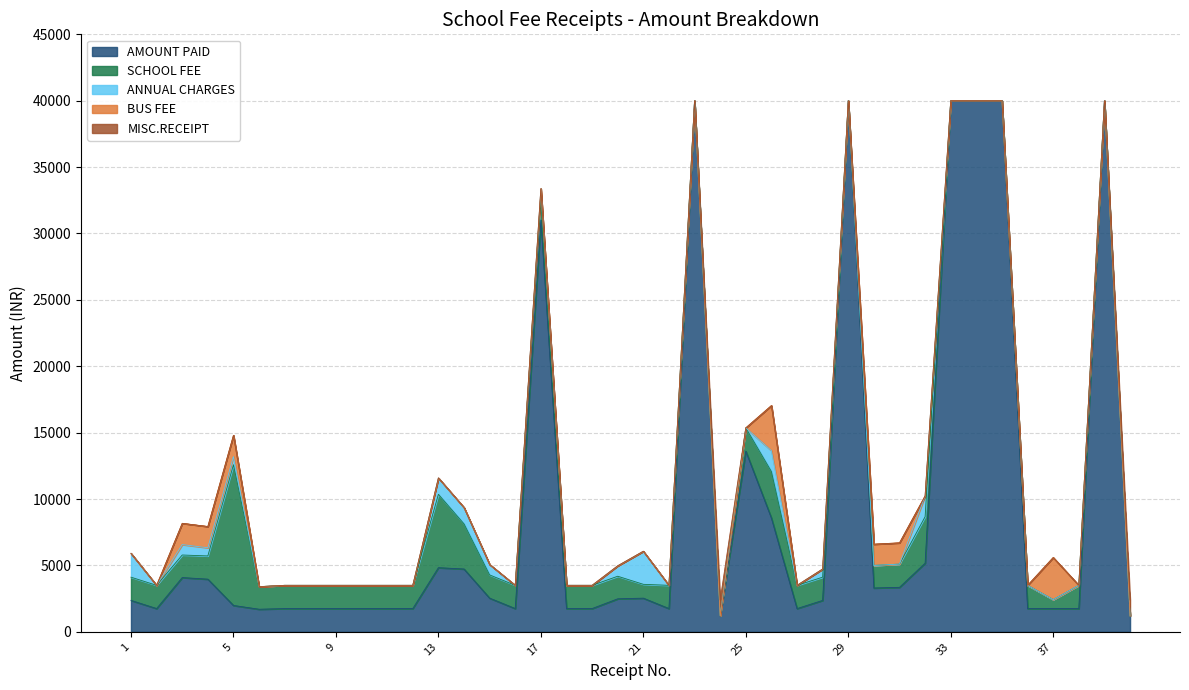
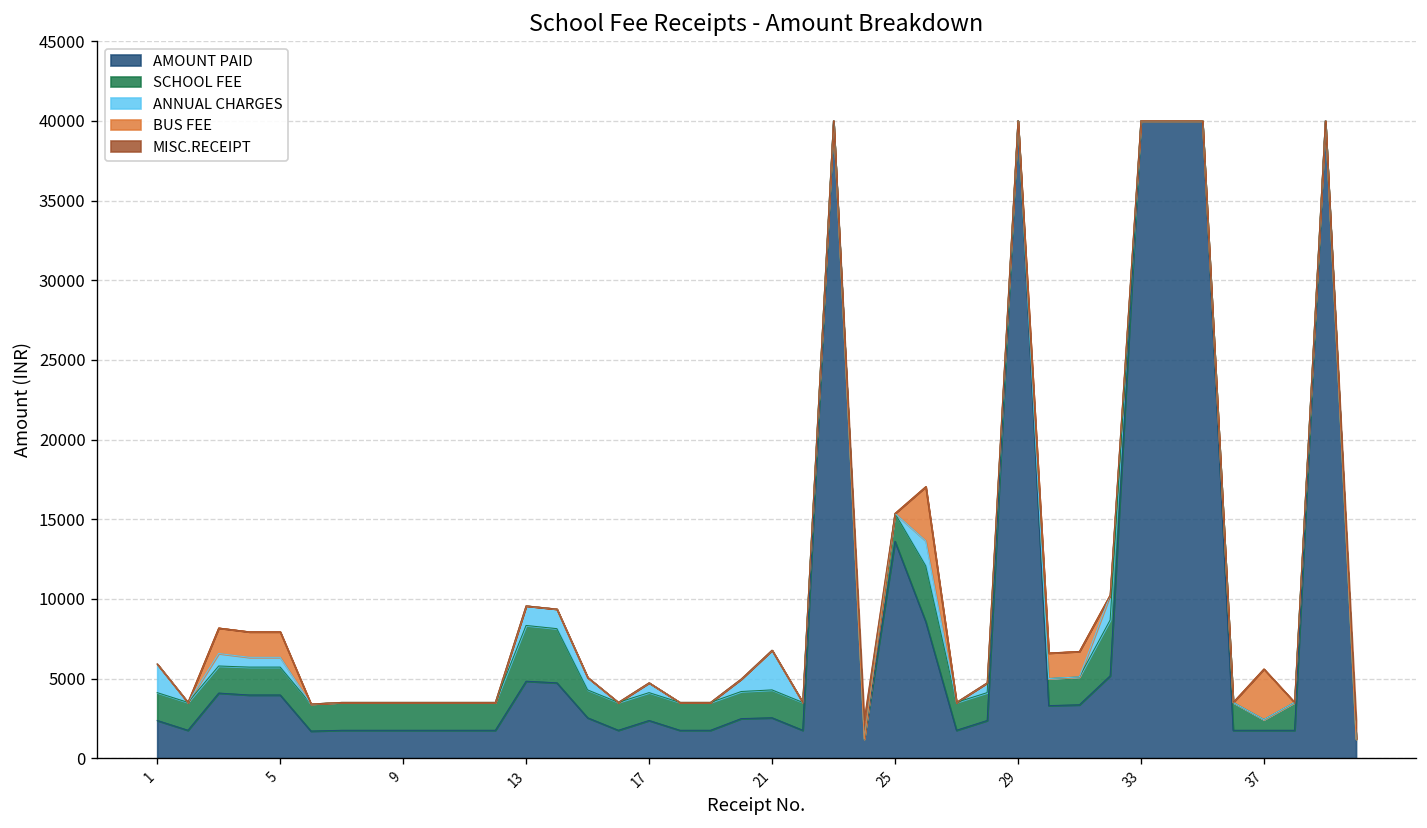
  {
    "AMOUNT PAID": {
      "1": 2400,
-     "5": 2000,
+     "5": 4000,
      "9": 1800,
      "13": 4800,
-     "17": 31000,
+     "17": 2400,
      "21": 2500,
      "25": 13600,
      "37": 1800
    },
    "SCHOOL FEE": {
      "1": 1800,
-     "5": 10600,
-     "13": 5500,
+     "5": 1800,
+     "13": 3500,
      "17": 1800,
-     "21": 1000
+     "21": 1800
    },
    "ANNUAL CHARGES": {
      "5": 600
    }
  }
